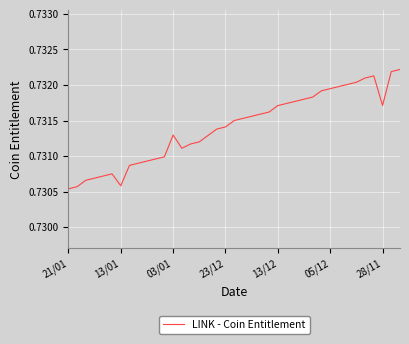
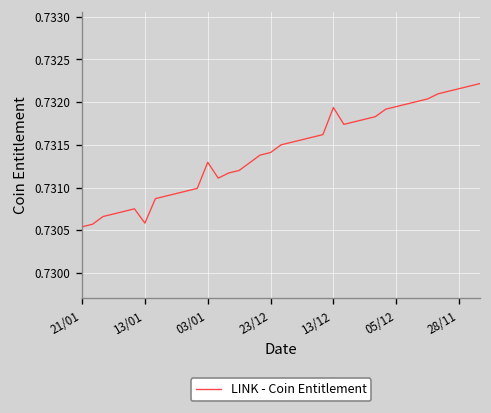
  {
    "21/01": 0.7305,
    "13/01": 0.7306,
    "03/01": 0.7313,
    "23/12": 0.7314,
-   "13/12": 0.7317,
+   "13/12": 0.7319,
    "05/12": 0.7319,
-   "28/11": 0.7317
+   "28/11": 0.7322
  }
